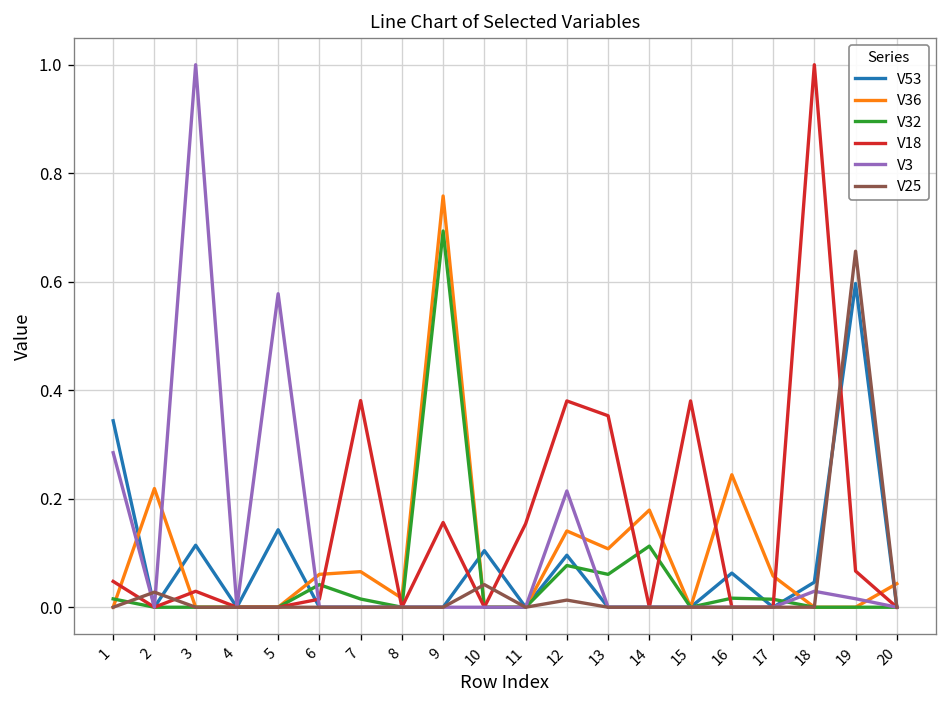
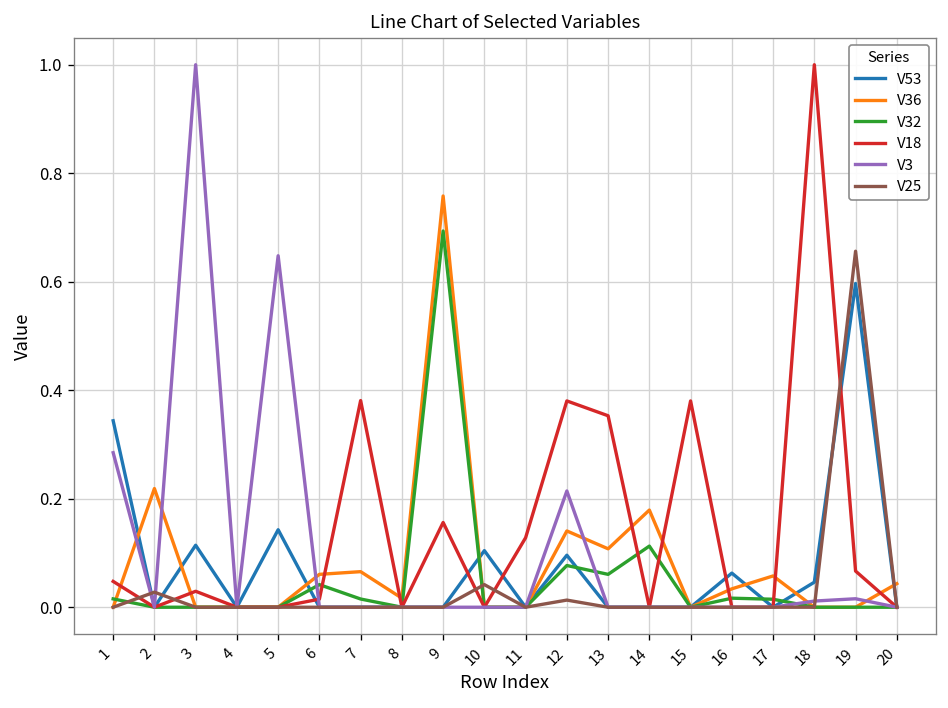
  {
    "V53": {
      "1": 0.34,
      "3": 0.11,
      "5": 0.14,
      "10": 0.10,
      "12": 0.10,
      "16": 0.06,
      "18": 0.05,
      "19": 0.60
    },
    "V36": {
      "2": 0.22,
      "6": 0.06,
      "7": 0.07,
      "8": 0.02,
      "9": 0.76,
      "12": 0.14,
      "13": 0.11,
      "14": 0.18,
-     "16": 0.24,
+     "16": 0.03,
      "17": 0.06,
      "20": 0.04
    },
    "V32": {
      "1": 0.02,
      "6": 0.04,
      "7": 0.02,
      "9": 0.69,
      "12": 0.08,
      "13": 0.06,
      "14": 0.11,
      "16": 0.02,
      "17": 0.01
    },
    "V18": {
      "1": 0.05,
      "3": 0.03,
      "6": 0.01,
      "7": 0.38,
      "9": 0.16,
-     "11": 0.15,
+     "11": 0.13,
      "12": 0.38,
      "13": 0.35,
      "15": 0.38,
      "18": 1.00,
      "19": 0.07
    },
    "V3": {
      "1": 0.28,
      "3": 1.00,
-     "5": 0.58,
+     "5": 0.65,
      "12": 0.21,
-     "18": 0.03,
+     "18": 0.01,
      "19": 0.02
    },
    "V25": {
      "2": 0.03,
      "10": 0.04,
      "12": 0.01,
      "19": 0.66
    }
  }
